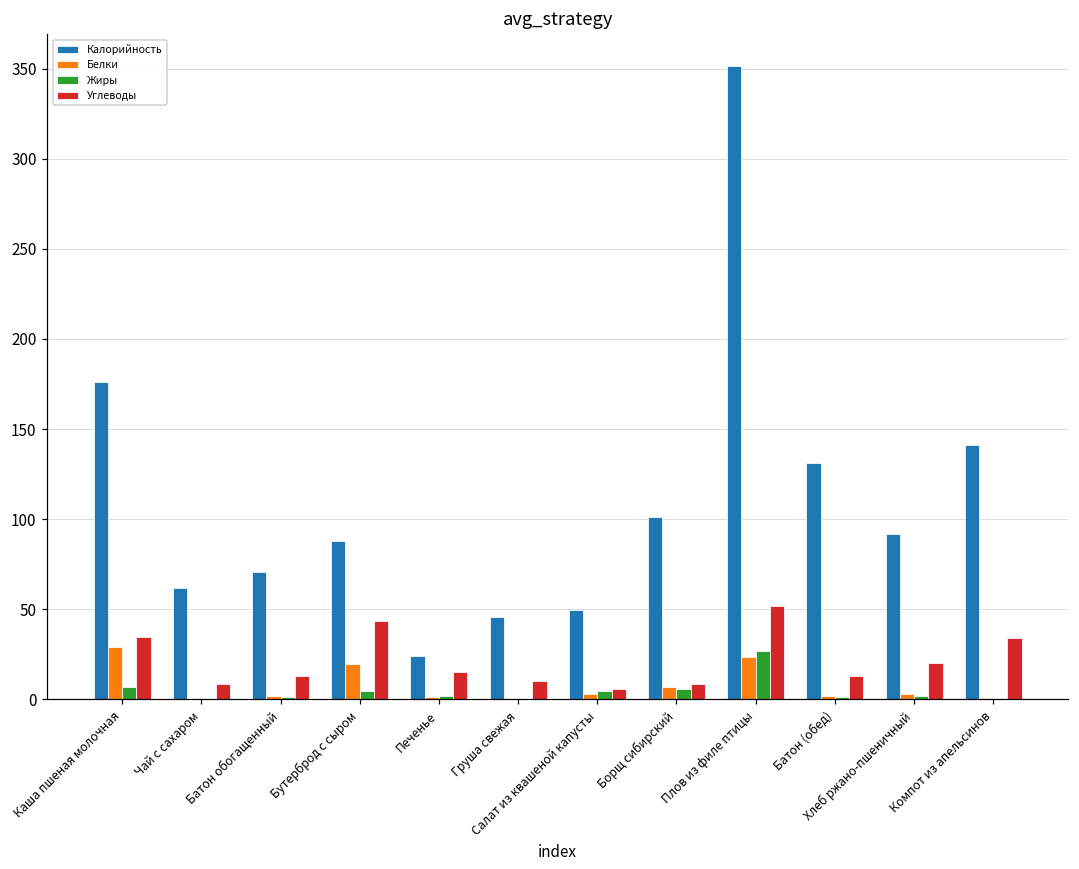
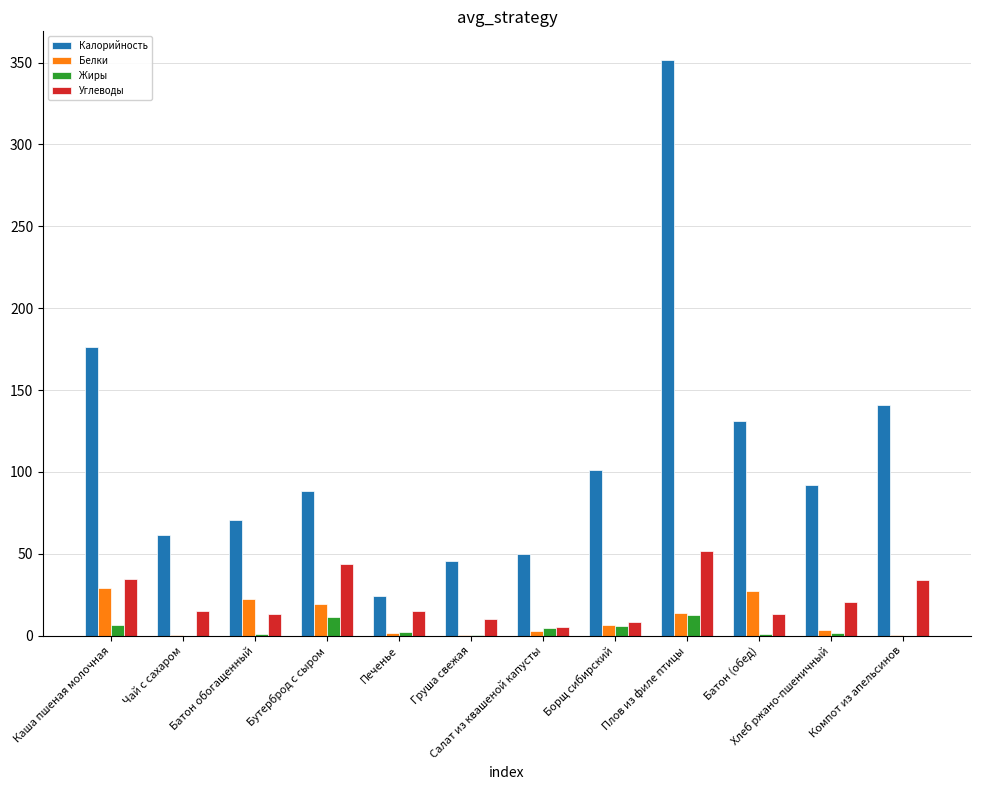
  {
    "Калорийность": {
      "Каша пшеная молочная": 176,
      "Чай с сахаром": 62,
      "Батон обогащенный": 70,
      "Бутерброд с сыром": 88,
      "Печенье": 24,
      "Груша свежая": 46,
      "Салат из квашеной капусты": 50,
      "Борщ сибирский": 101,
      "Плов из филе птицы": 351,
      "Батон (обед)": 131,
      "Хлеб ржано-пшеничный": 92,
      "Компот из апельсинов": 141
    },
    "Белки": {
      "Каша пшеная молочная": 29,
-     "Батон обогащенный": 2,
+     "Батон обогащенный": 23,
      "Бутерброд с сыром": 20,
      "Салат из квашеной капусты": 3,
      "Борщ сибирский": 7,
-     "Плов из филе птицы": 23,
-     "Батон (обед)": 2,
+     "Плов из филе птицы": 14,
+     "Батон (обед)": 27,
      "Хлеб ржано-пшеничный": 3
    },
    "Жиры": {
      "Каша пшеная молочная": 7,
-     "Бутерброд с сыром": 5,
+     "Бутерброд с сыром": 11,
      "Печенье": 2,
      "Салат из квашеной капусты": 5,
      "Борщ сибирский": 6,
-     "Плов из филе птицы": 27,
+     "Плов из филе птицы": 13,
      "Хлеб ржано-пшеничный": 2
    },
    "Углеводы": {
      "Каша пшеная молочная": 35,
-     "Чай с сахаром": 9,
+     "Чай с сахаром": 15,
      "Батон обогащенный": 13,
      "Бутерброд с сыром": 44,
      "Печенье": 15,
      "Груша свежая": 10,
      "Салат из квашеной капусты": 6,
      "Борщ сибирский": 9,
      "Плов из филе птицы": 52,
      "Батон (обед)": 13,
      "Хлеб ржано-пшеничный": 20,
      "Компот из апельсинов": 34
    }
  }
